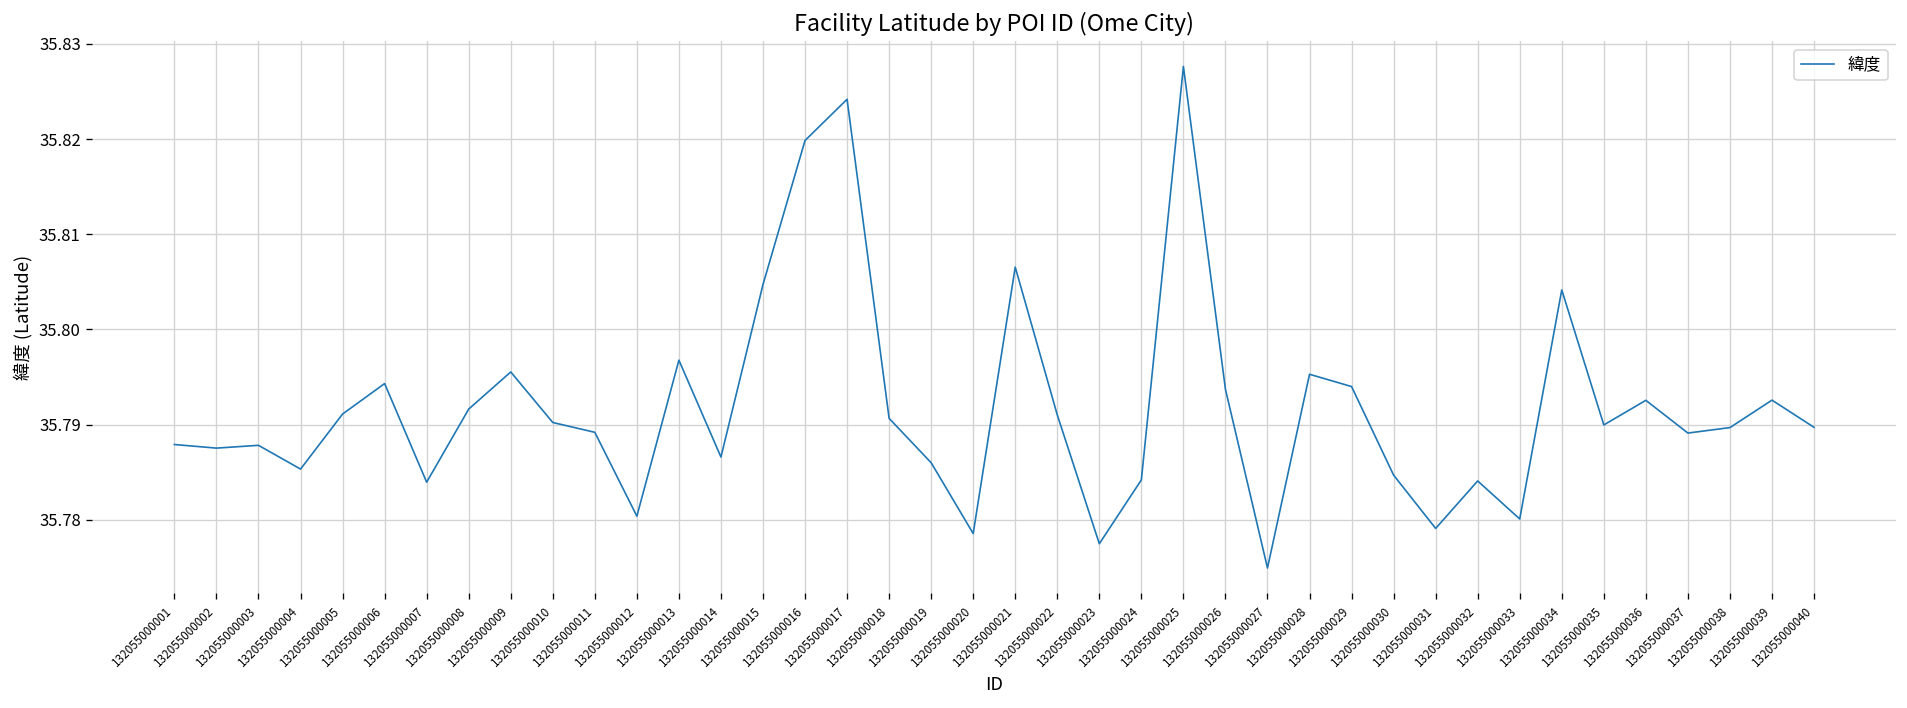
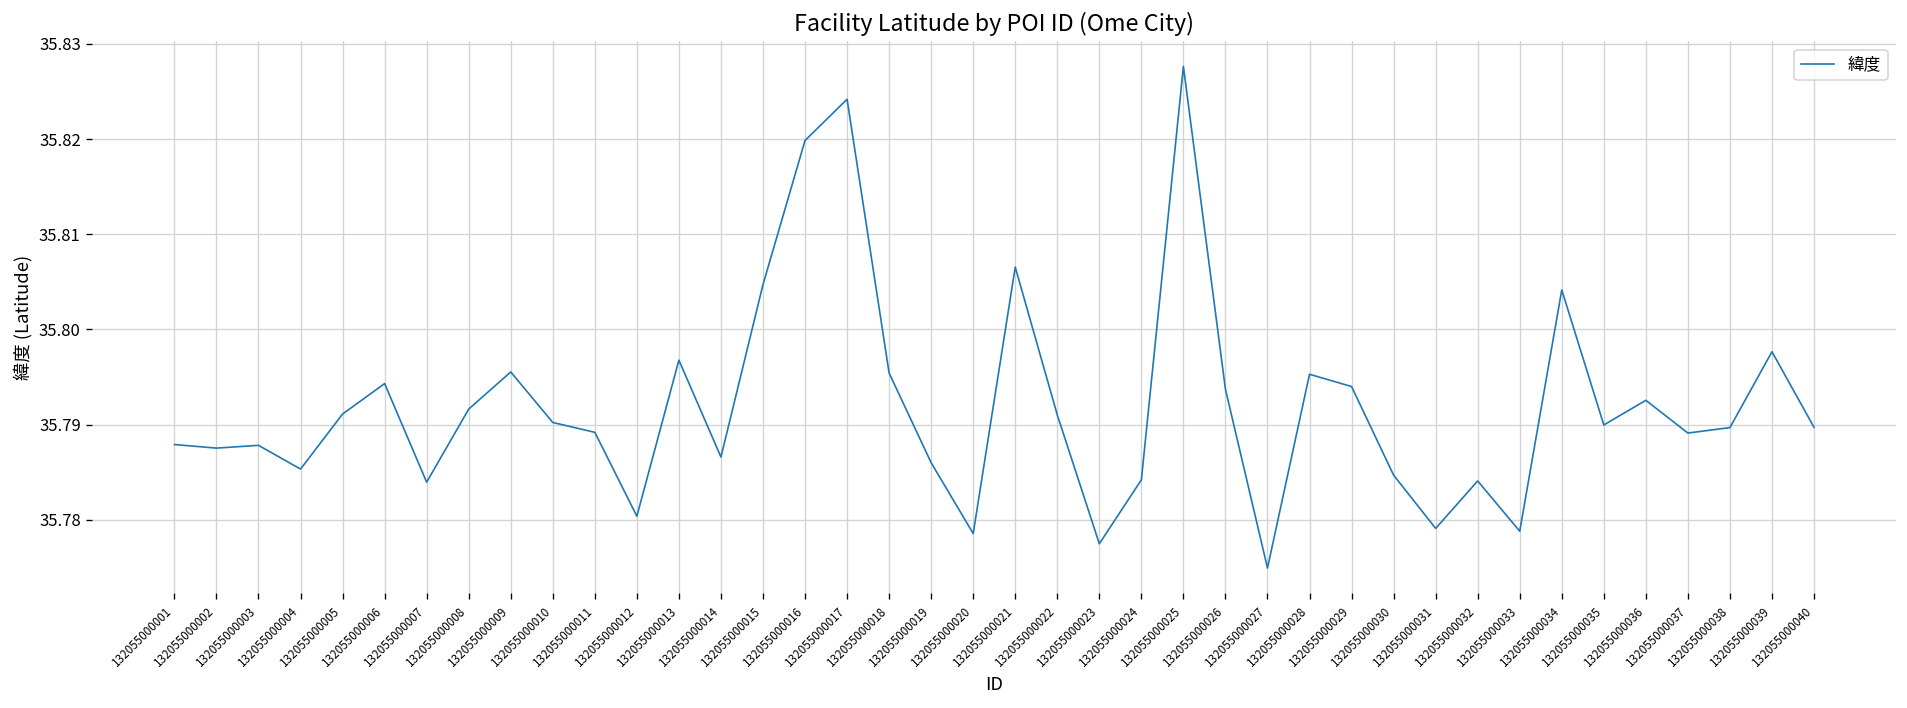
  {
    "132055000001": 35.788,
    "132055000002": 35.788,
    "132055000003": 35.788,
    "132055000004": 35.785,
    "132055000005": 35.791,
    "132055000006": 35.794,
    "132055000007": 35.784,
    "132055000008": 35.792,
    "132055000009": 35.796,
    "132055000010": 35.790,
    "132055000011": 35.789,
    "132055000012": 35.780,
    "132055000013": 35.797,
    "132055000014": 35.787,
    "132055000015": 35.805,
    "132055000016": 35.820,
    "132055000017": 35.824,
-   "132055000018": 35.791,
+   "132055000018": 35.795,
    "132055000019": 35.786,
    "132055000020": 35.779,
    "132055000021": 35.807,
    "132055000022": 35.791,
    "132055000023": 35.777,
    "132055000024": 35.784,
    "132055000025": 35.828,
    "132055000026": 35.794,
    "132055000027": 35.775,
    "132055000028": 35.795,
    "132055000029": 35.794,
    "132055000030": 35.785,
    "132055000031": 35.779,
    "132055000032": 35.784,
-   "132055000033": 35.780,
+   "132055000033": 35.779,
    "132055000034": 35.804,
    "132055000035": 35.790,
    "132055000036": 35.793,
    "132055000037": 35.789,
    "132055000038": 35.790,
-   "132055000039": 35.793,
+   "132055000039": 35.798,
    "132055000040": 35.790
  }
